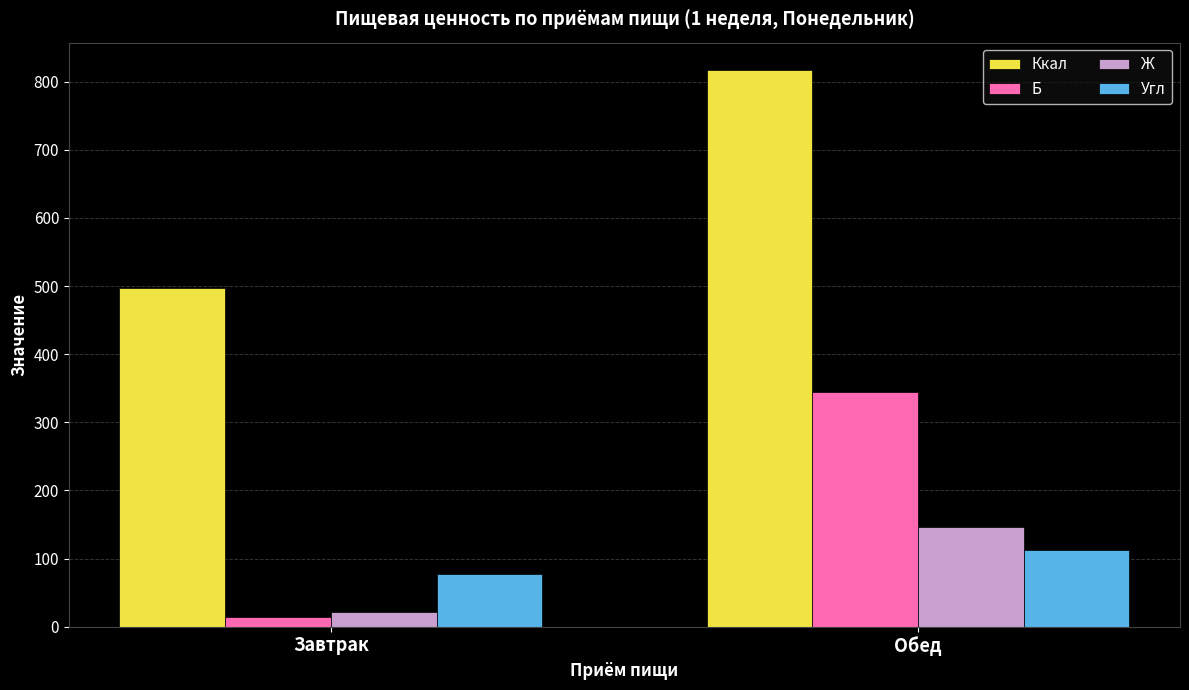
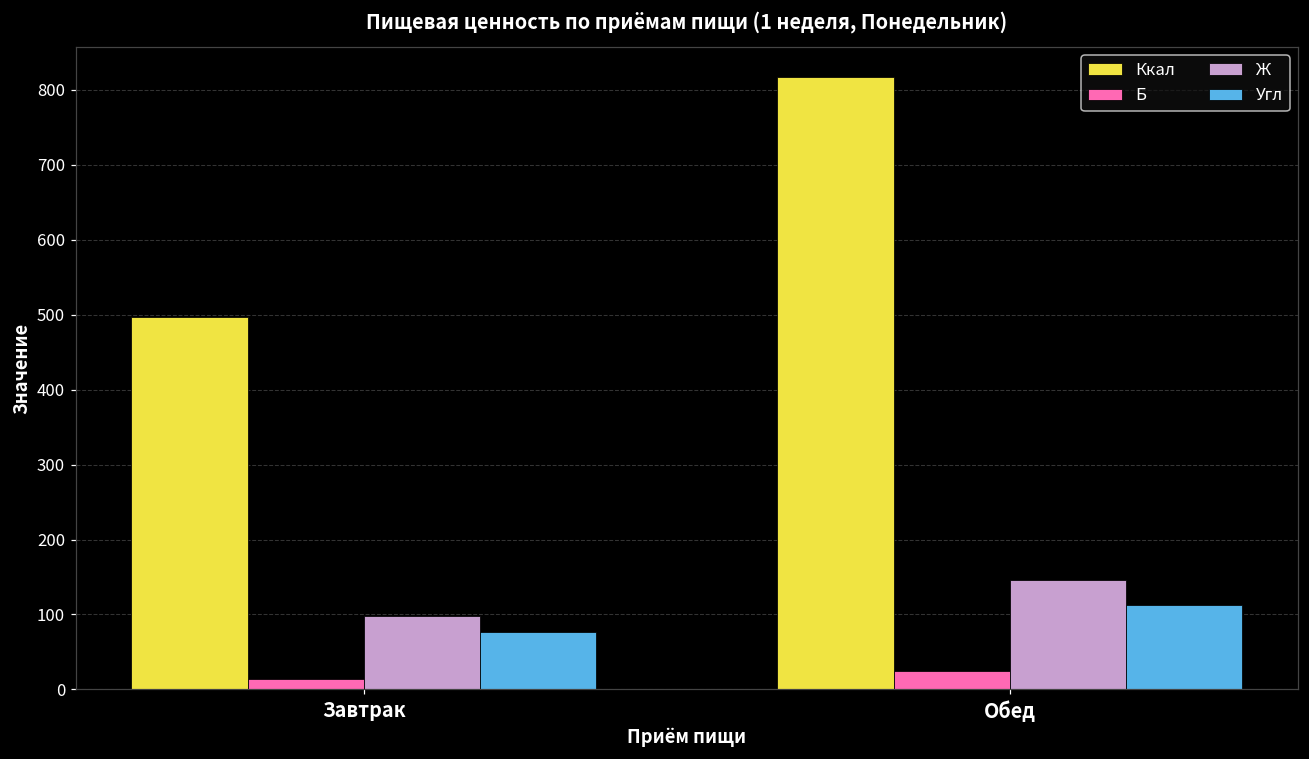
  {
    "Ккал": {
      "Завтрак": 500,
      "Обед": 820
    },
    "Б": {
      "Завтрак": 10,
-     "Обед": 340
+     "Обед": 20
    },
    "Ж": {
-     "Завтрак": 20,
+     "Завтрак": 100,
      "Обед": 150
    },
    "Угл": {
      "Завтрак": 80,
      "Обед": 110
    }
  }
